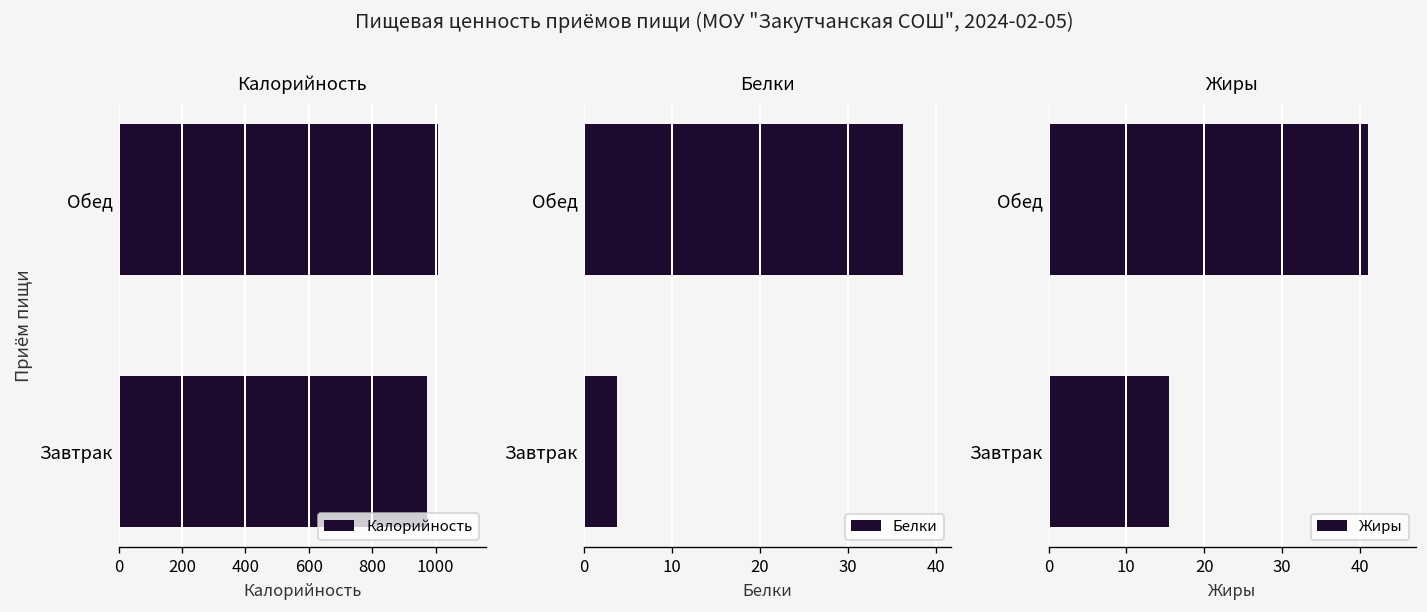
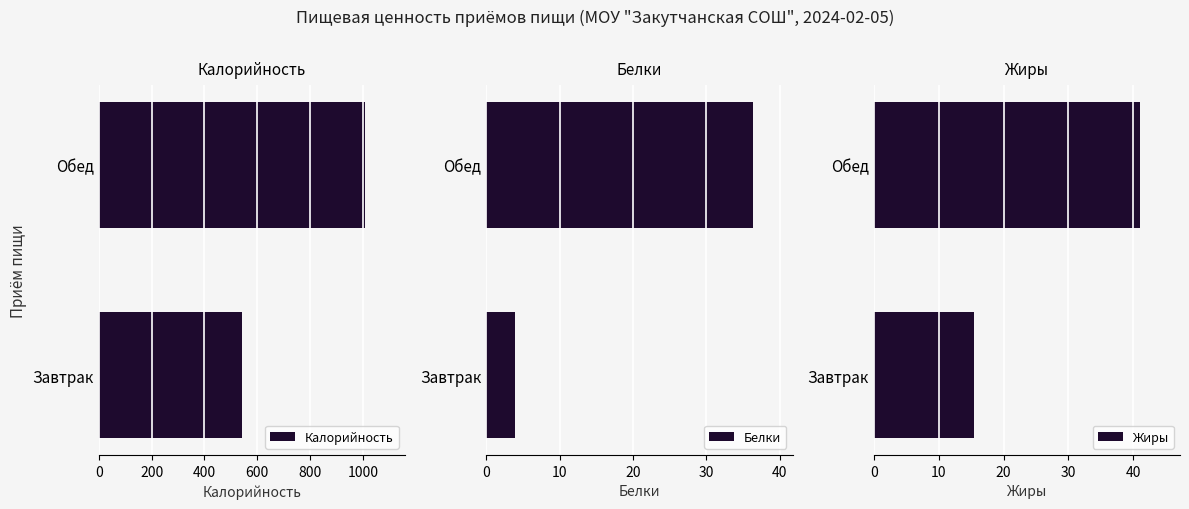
  {
    "Калорийность": {
      "Обед": 1010,
-     "Завтрак": 970
+     "Завтрак": 540
    },
    "Белки": {
      "Обед": 36,
      "Завтрак": 4
    },
    "Жиры": {
      "Обед": 41,
      "Завтрак": 16
    }
  }
